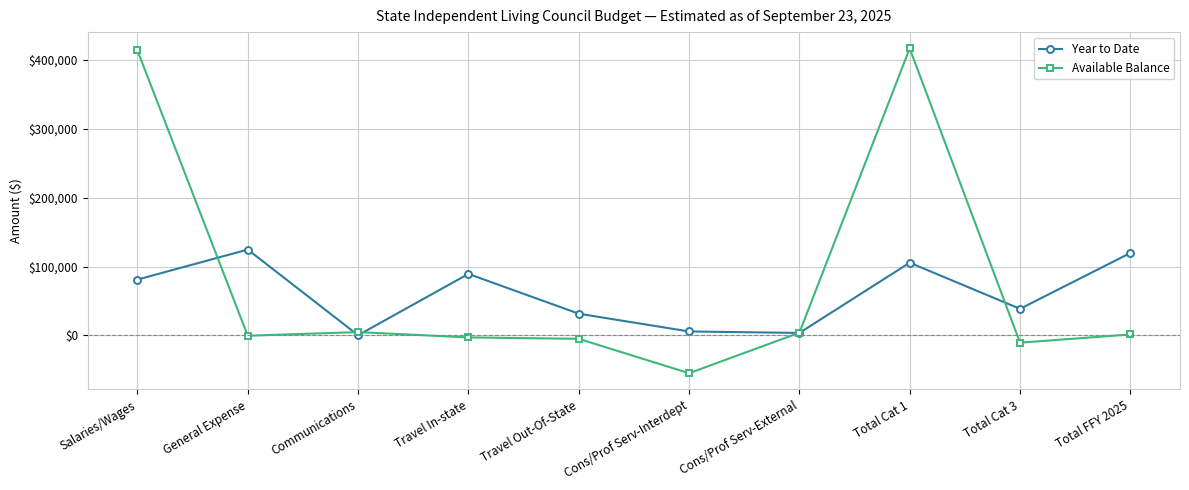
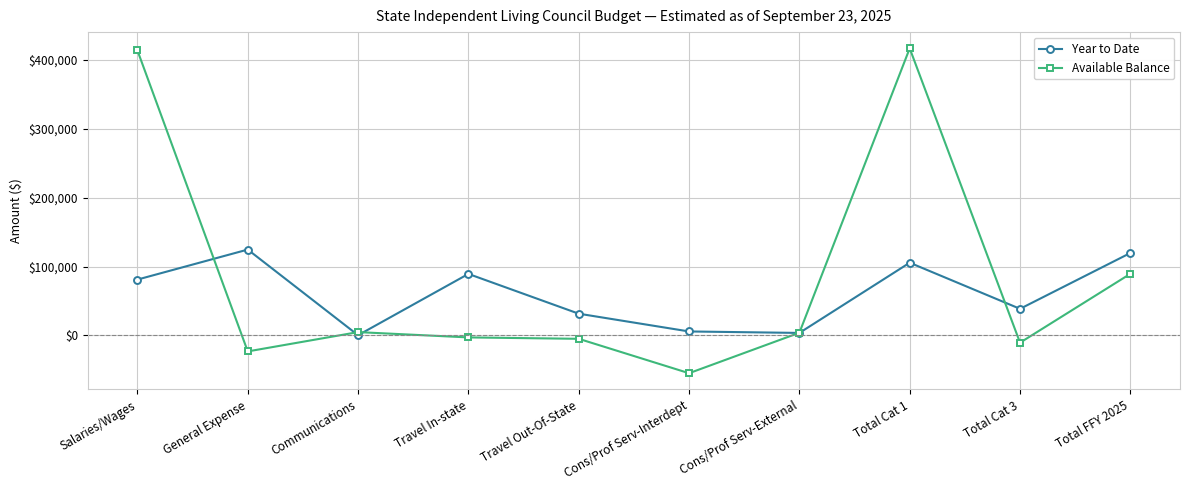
  {
    "Year to Date": {
      "Salaries/Wages": "$80,000",
      "General Expense": "$120,000",
      "Communications": "$0",
      "Travel In-state": "$90,000",
      "Travel Out-Of-State": "$30,000",
      "Cons/Prof Serv-Interdept": "$10,000",
      "Total Cat 1": "$110,000",
      "Total Cat 3": "$40,000",
      "Total FFY 2025": "$120,000"
    },
    "Available Balance": {
      "Salaries/Wages": "$410,000",
-     "General Expense": "$0",
+     "General Expense": "$-20,000",
      "Communications": "$0",
      "Travel In-state": "$0",
      "Travel Out-Of-State": "$0",
      "Cons/Prof Serv-Interdept": "$-50,000",
      "Total Cat 1": "$420,000",
      "Total Cat 3": "$-10,000",
-     "Total FFY 2025": "$0"
+     "Total FFY 2025": "$90,000"
    }
  }
